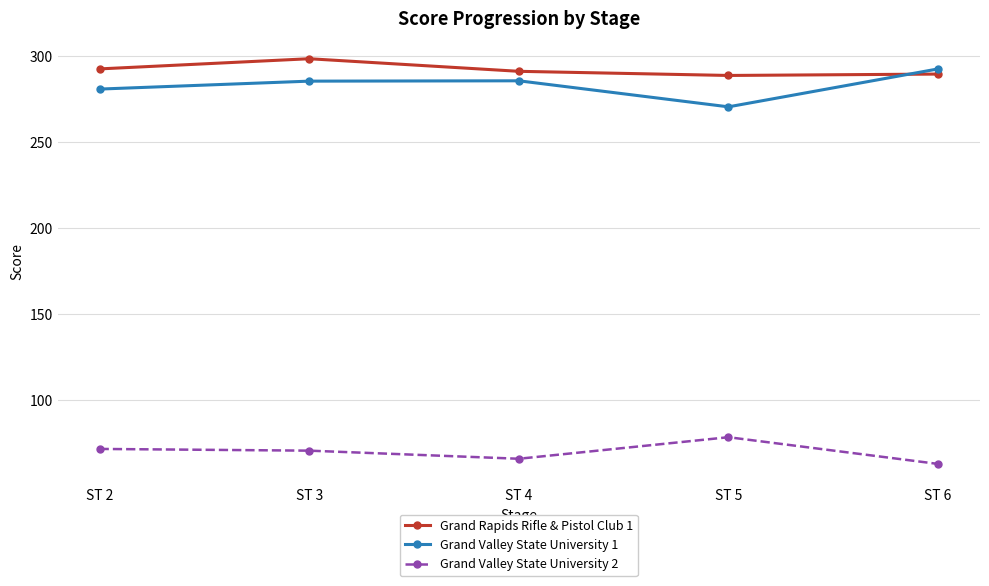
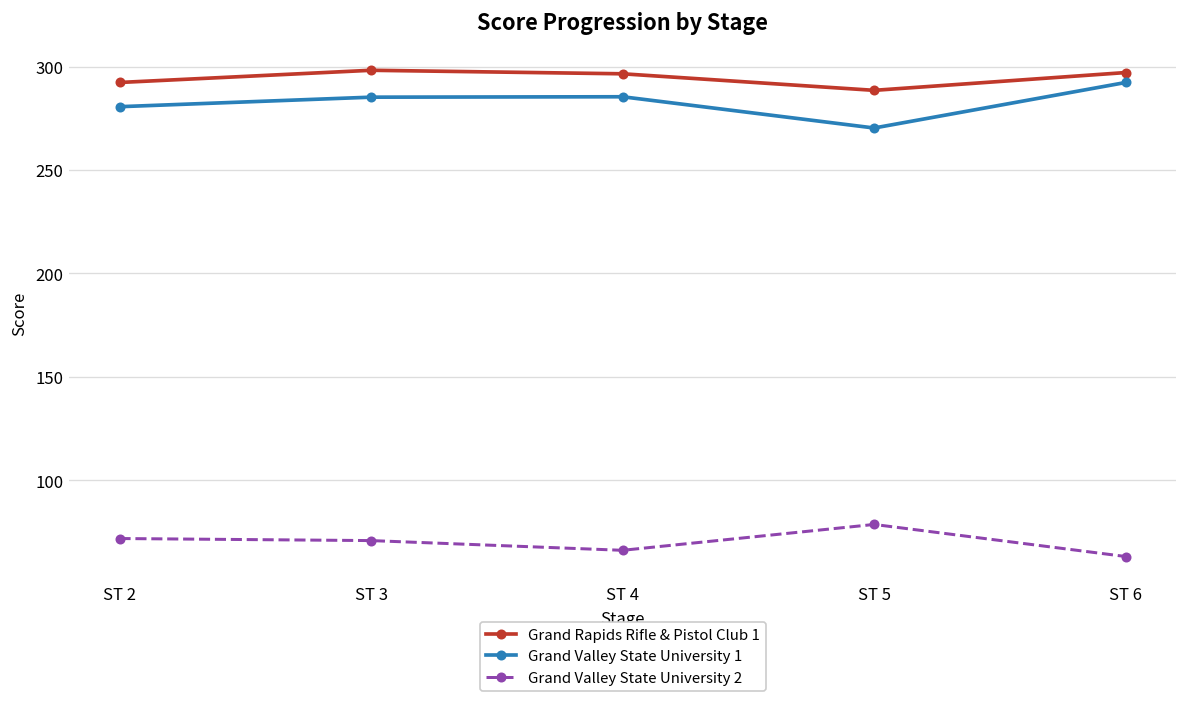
  {
    "Grand Rapids Rifle & Pistol Club 1": {
      "ST 2": 292,
      "ST 3": 298,
-     "ST 4": 291,
+     "ST 4": 297,
      "ST 5": 289,
-     "ST 6": 289
+     "ST 6": 297
    },
    "Grand Valley State University 1": {
      "ST 2": 281,
      "ST 3": 285,
      "ST 4": 285,
      "ST 5": 270,
      "ST 6": 292
    },
    "Grand Valley State University 2": {
      "ST 2": 72,
      "ST 3": 71,
      "ST 4": 66,
      "ST 5": 79,
      "ST 6": 63
    }
  }
